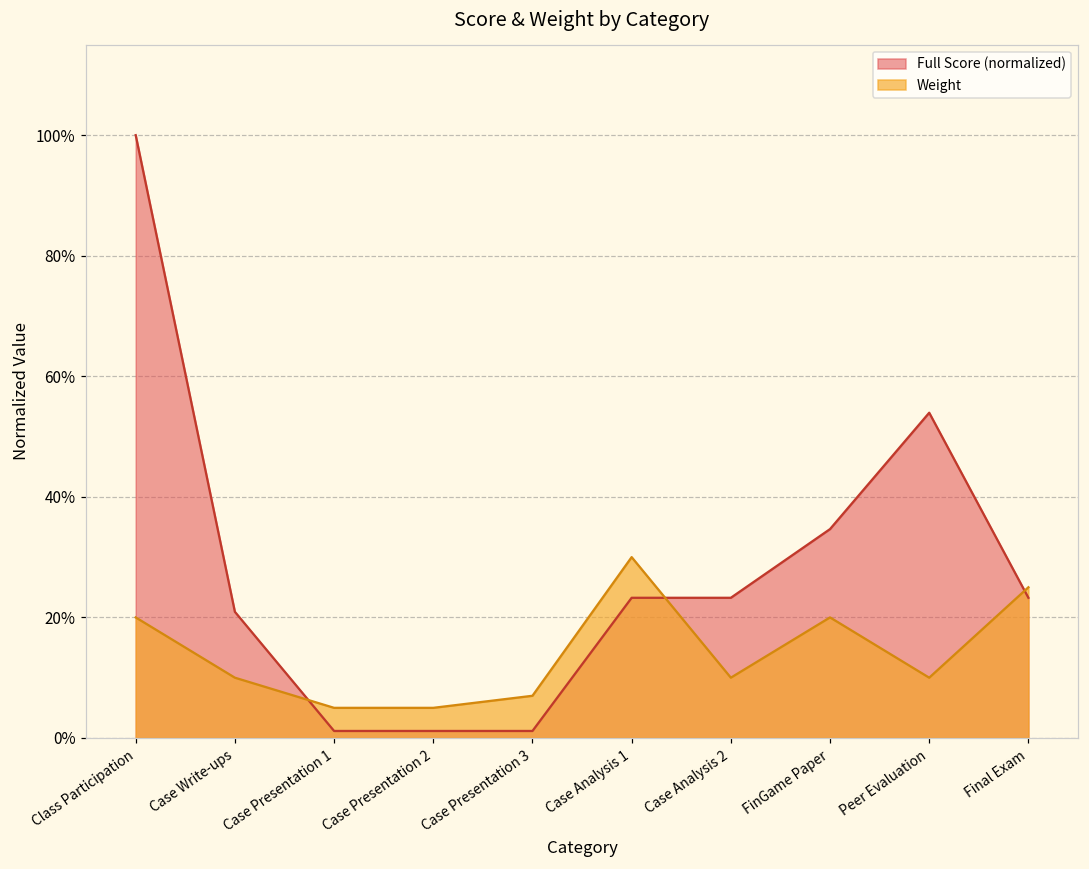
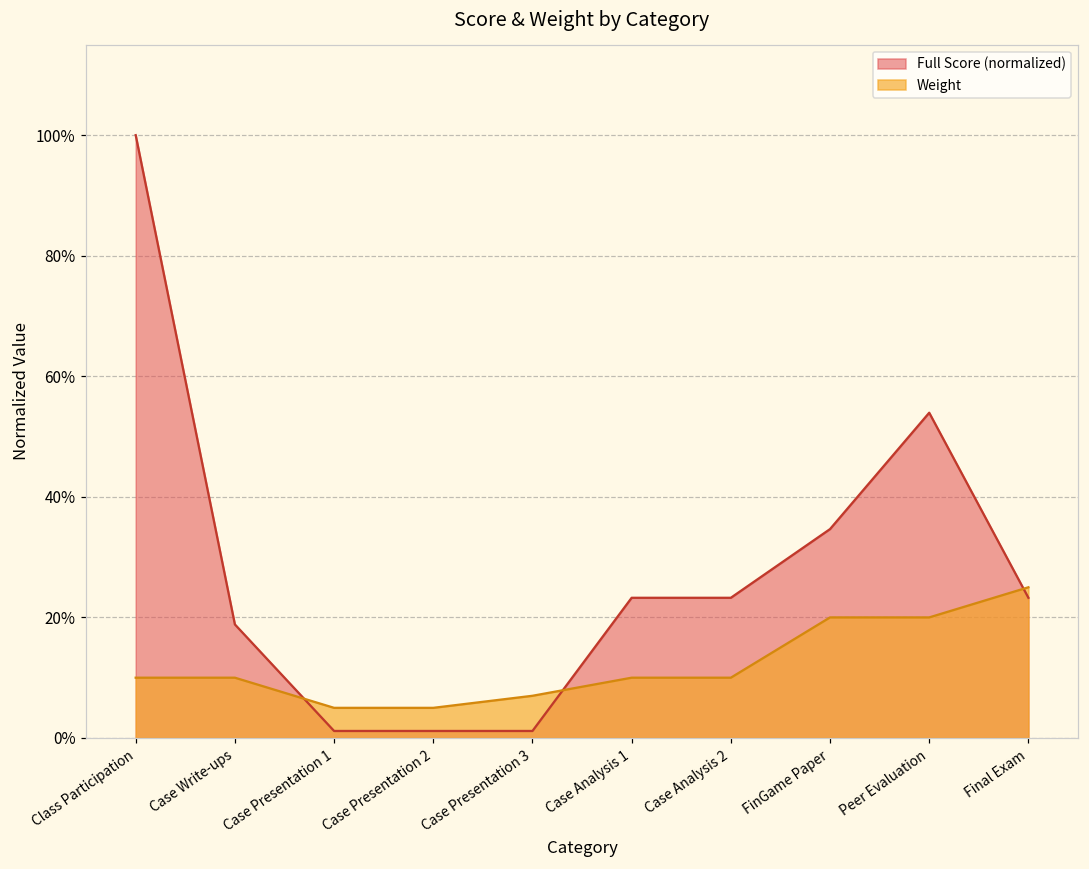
  {
    "Full Score (normalized)": {
      "Class Participation": "100%",
-     "Case Write-ups": "21%",
+     "Case Write-ups": "19%",
      "Case Presentation 1": "1%",
      "Case Presentation 2": "1%",
      "Case Presentation 3": "1%",
      "Case Analysis 1": "23%",
      "Case Analysis 2": "23%",
      "FinGame Paper": "35%",
      "Peer Evaluation": "54%",
      "Final Exam": "23%"
    },
    "Weight": {
-     "Class Participation": "20%",
+     "Class Participation": "10%",
      "Case Write-ups": "10%",
      "Case Presentation 1": "5%",
      "Case Presentation 2": "5%",
      "Case Presentation 3": "7%",
-     "Case Analysis 1": "30%",
+     "Case Analysis 1": "10%",
      "Case Analysis 2": "10%",
      "FinGame Paper": "20%",
-     "Peer Evaluation": "10%",
+     "Peer Evaluation": "20%",
      "Final Exam": "25%"
    }
  }
